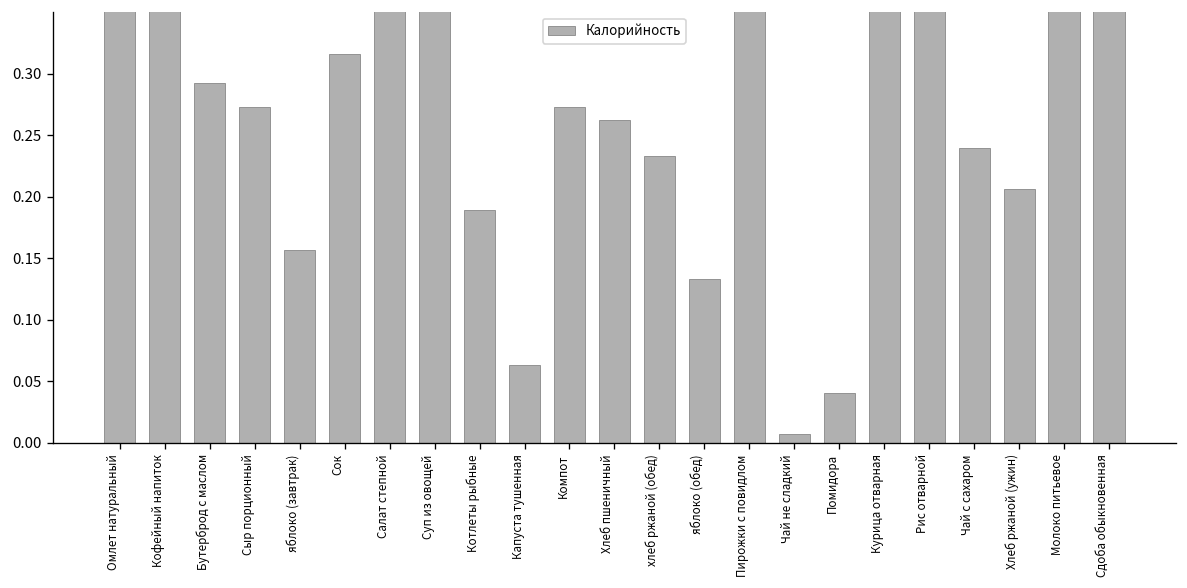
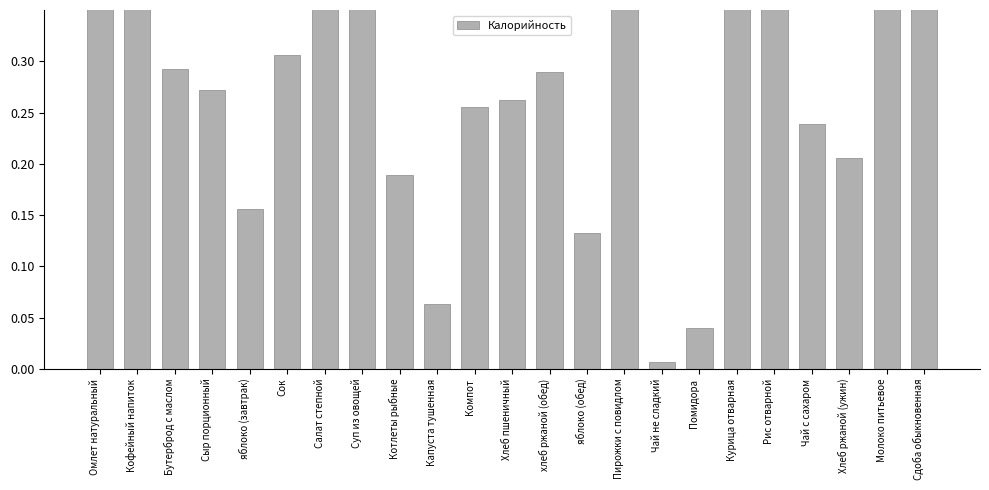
  {
    "Бутерброд с маслом": 0.292,
    "Сыр порционный": 0.272,
    "яблоко (завтрак)": 0.156,
-   "Сок": 0.316,
+   "Сок": 0.306,
    "Котлеты рыбные": 0.189,
    "Капуста тушенная": 0.063,
-   "Компот": 0.272,
+   "Компот": 0.256,
    "Хлеб пшеничный": 0.262,
-   "хлеб ржаной (обед)": 0.233,
+   "хлеб ржаной (обед)": 0.289,
    "яблоко (обед)": 0.133,
    "Чай не сладкий": 0.007,
    "Помидора": 0.040,
    "Чай с сахаром": 0.239,
    "Хлеб ржаной (ужин)": 0.206
  }
